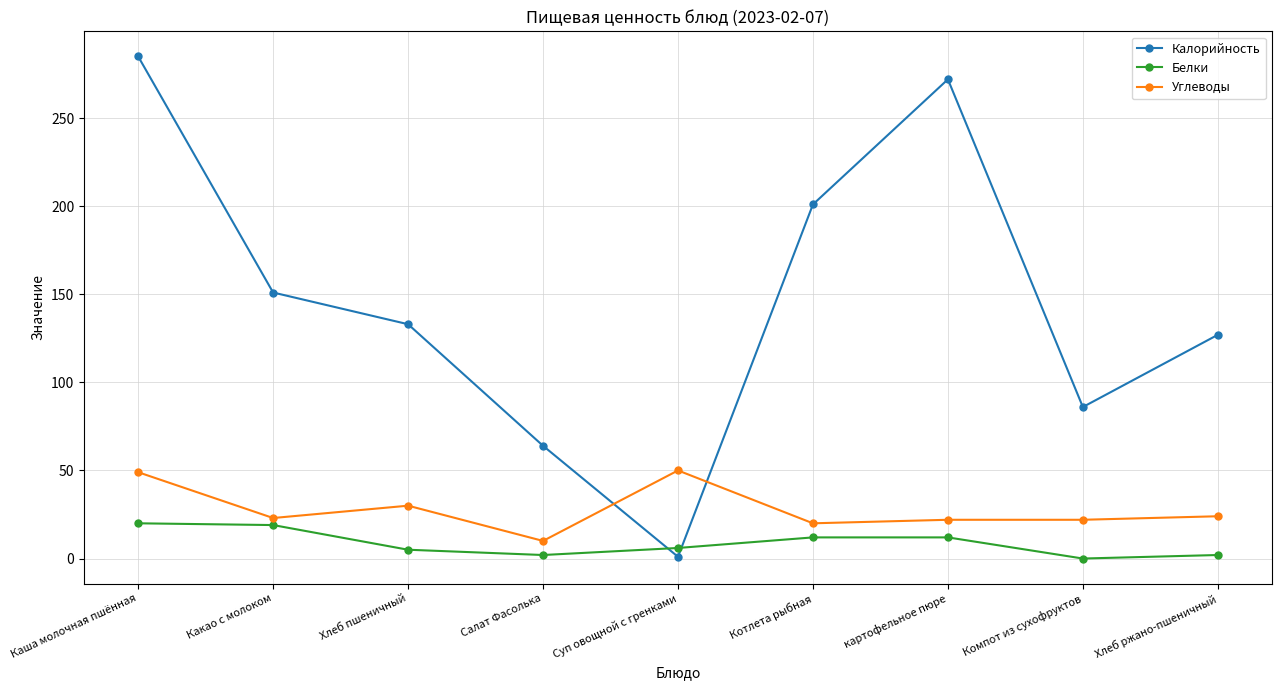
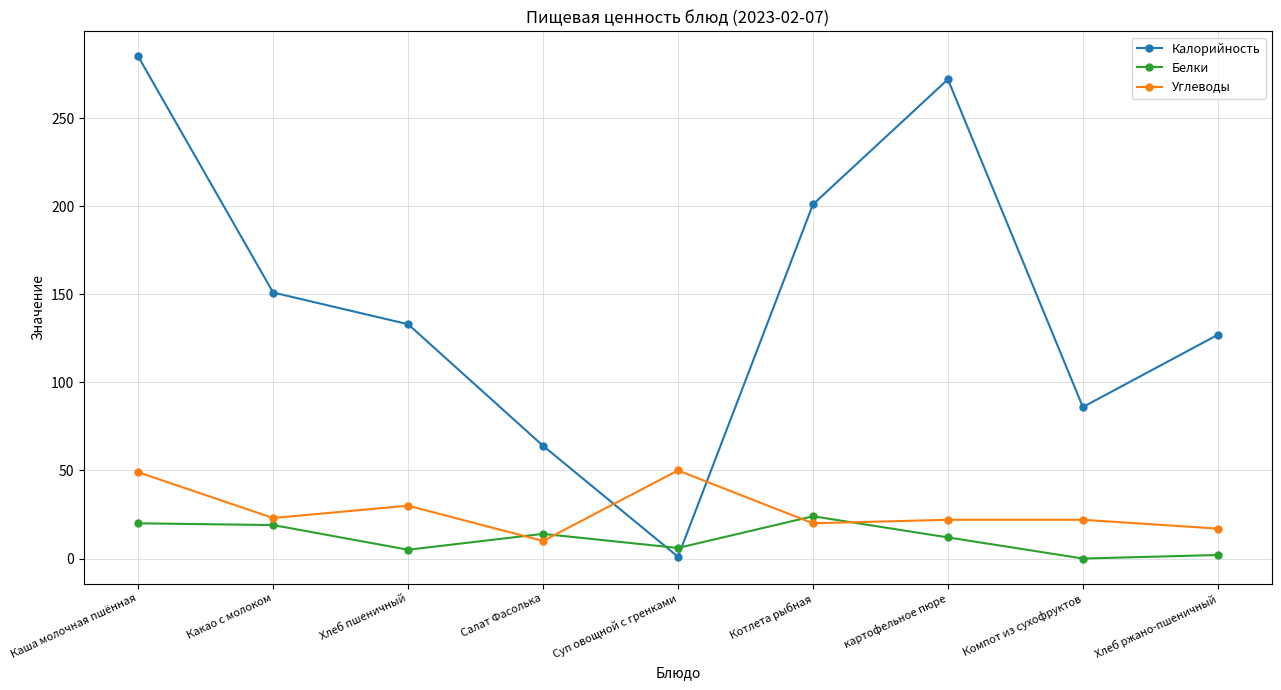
  {
    "Калорийность": {
      "Каша молочная пшённая": 285,
      "Какао с молоком": 151,
      "Хлеб пшеничный": 133,
      "Салат Фасолька": 64,
      "Суп овощной с гренками": 1,
      "Котлета рыбная": 201,
      "картофельное пюре": 272,
      "Компот из сухофруктов": 86,
      "Хлеб ржано-пшеничный": 127
    },
    "Белки": {
      "Каша молочная пшённая": 20,
      "Какао с молоком": 19,
      "Хлеб пшеничный": 5,
-     "Салат Фасолька": 2,
+     "Салат Фасолька": 14,
      "Суп овощной с гренками": 6,
-     "Котлета рыбная": 12,
+     "Котлета рыбная": 24,
      "картофельное пюре": 12,
      "Компот из сухофруктов": 0,
      "Хлеб ржано-пшеничный": 2
    },
    "Углеводы": {
      "Каша молочная пшённая": 49,
      "Какао с молоком": 23,
      "Хлеб пшеничный": 30,
      "Салат Фасолька": 10,
      "Суп овощной с гренками": 50,
      "Котлета рыбная": 20,
      "картофельное пюре": 22,
      "Компот из сухофруктов": 22,
-     "Хлеб ржано-пшеничный": 24
+     "Хлеб ржано-пшеничный": 17
    }
  }
